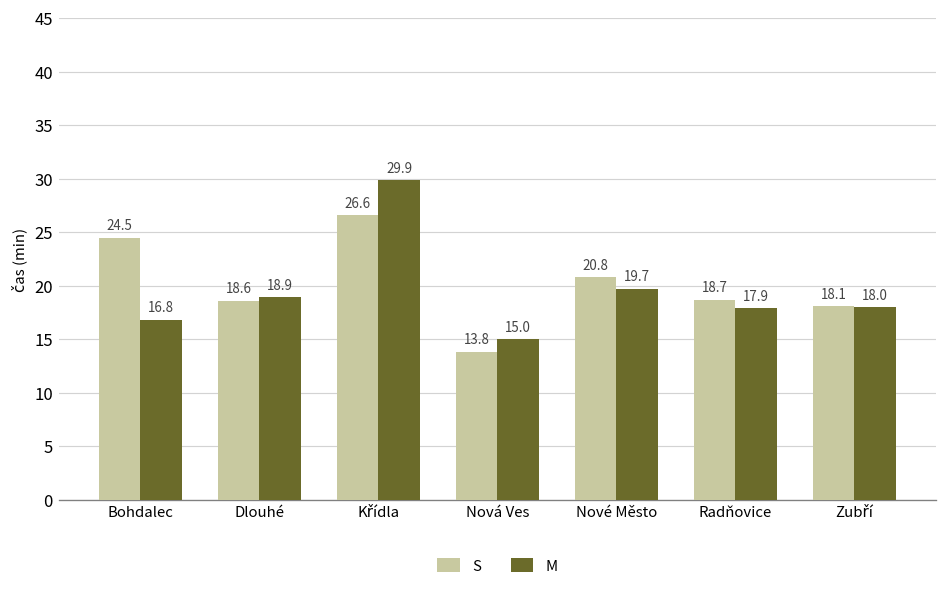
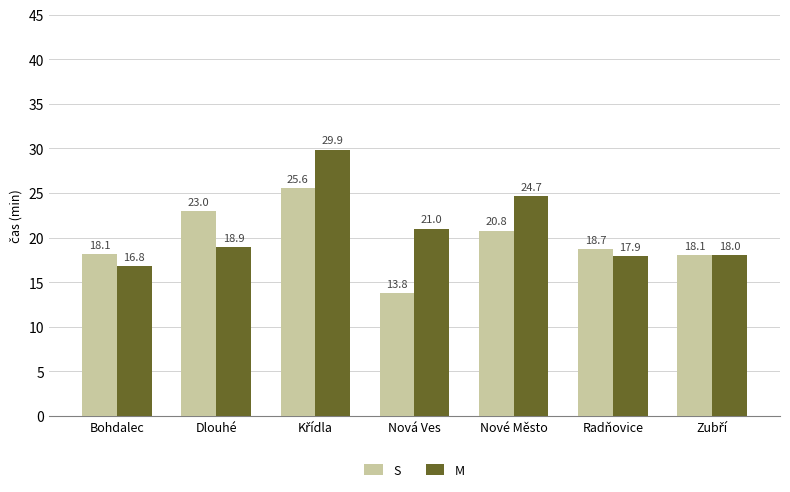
  {
    "S": {
-     "Bohdalec": 24.5,
-     "Dlouhé": 18.6,
-     "Křídla": 26.6,
+     "Bohdalec": 18.1,
+     "Dlouhé": 23.0,
+     "Křídla": 25.6,
      "Nová Ves": 13.8,
      "Nové Město": 20.8,
      "Radňovice": 18.7,
      "Zubří": 18.1
    },
    "M": {
      "Bohdalec": 16.8,
      "Dlouhé": 18.9,
      "Křídla": 29.9,
-     "Nová Ves": 15.0,
-     "Nové Město": 19.7,
+     "Nová Ves": 21.0,
+     "Nové Město": 24.7,
      "Radňovice": 17.9,
      "Zubří": 18.0
    }
  }
